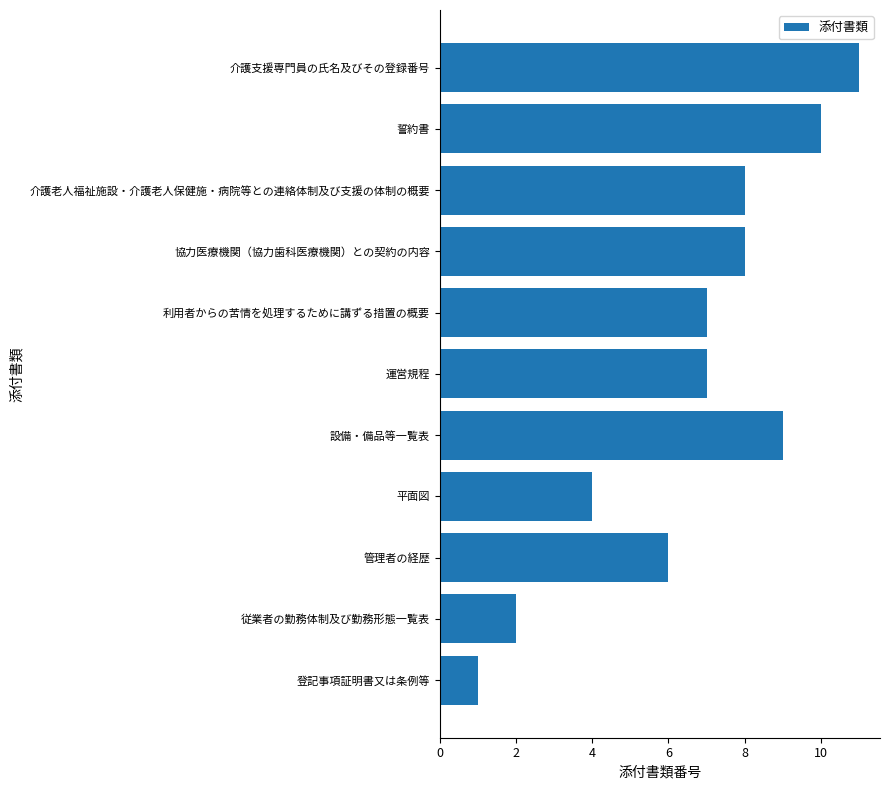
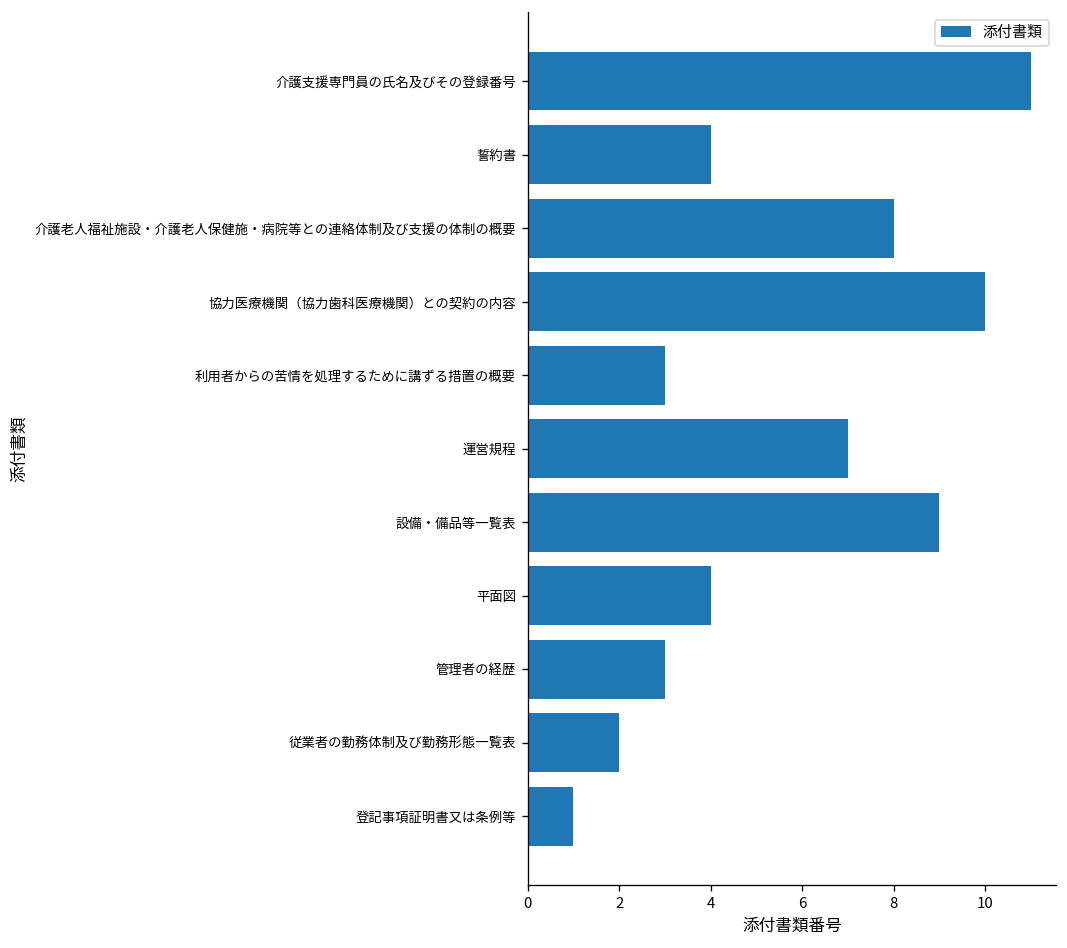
  {
    "介護支援専門員の氏名及びその登録番号": 11,
-   "誓約書": 10,
+   "誓約書": 4,
    "介護老人福祉施設・介護老人保健施・病院等との連絡体制及び支援の体制の概要": 8,
-   "協力医療機関（協力歯科医療機関）との契約の内容": 8,
-   "利用者からの苦情を処理するために講ずる措置の概要": 7,
+   "協力医療機関（協力歯科医療機関）との契約の内容": 10,
+   "利用者からの苦情を処理するために講ずる措置の概要": 3,
    "運営規程": 7,
    "設備・備品等一覧表": 9,
    "平面図": 4,
-   "管理者の経歴": 6,
+   "管理者の経歴": 3,
    "従業者の勤務体制及び勤務形態一覧表": 2,
    "登記事項証明書又は条例等": 1
  }
